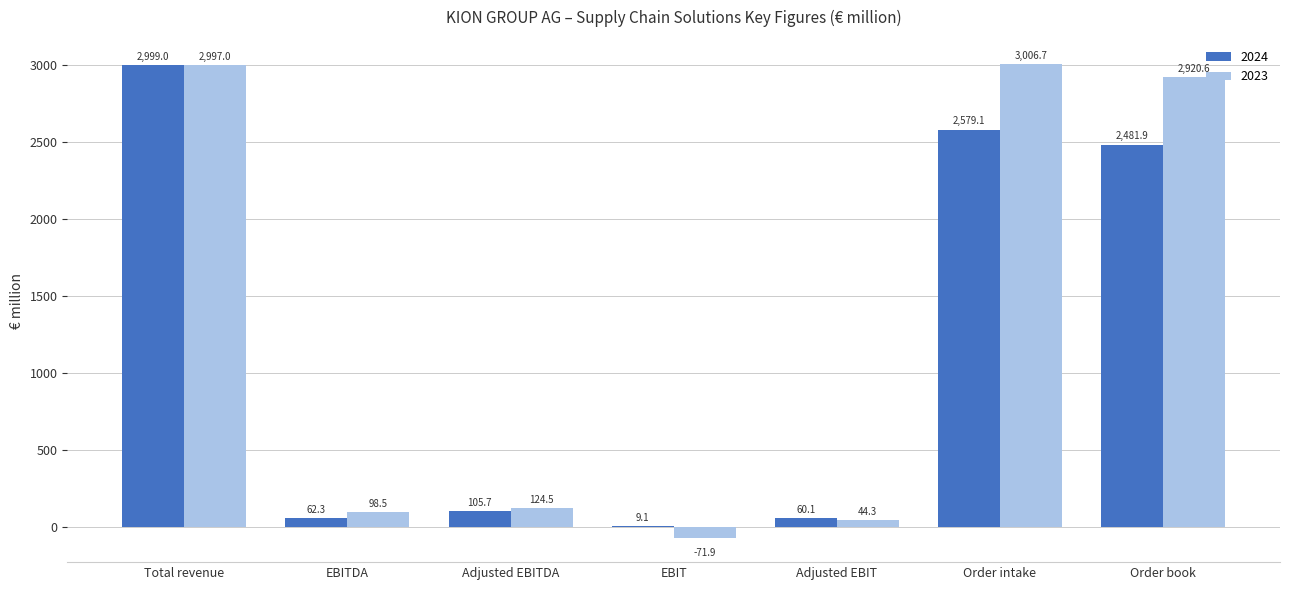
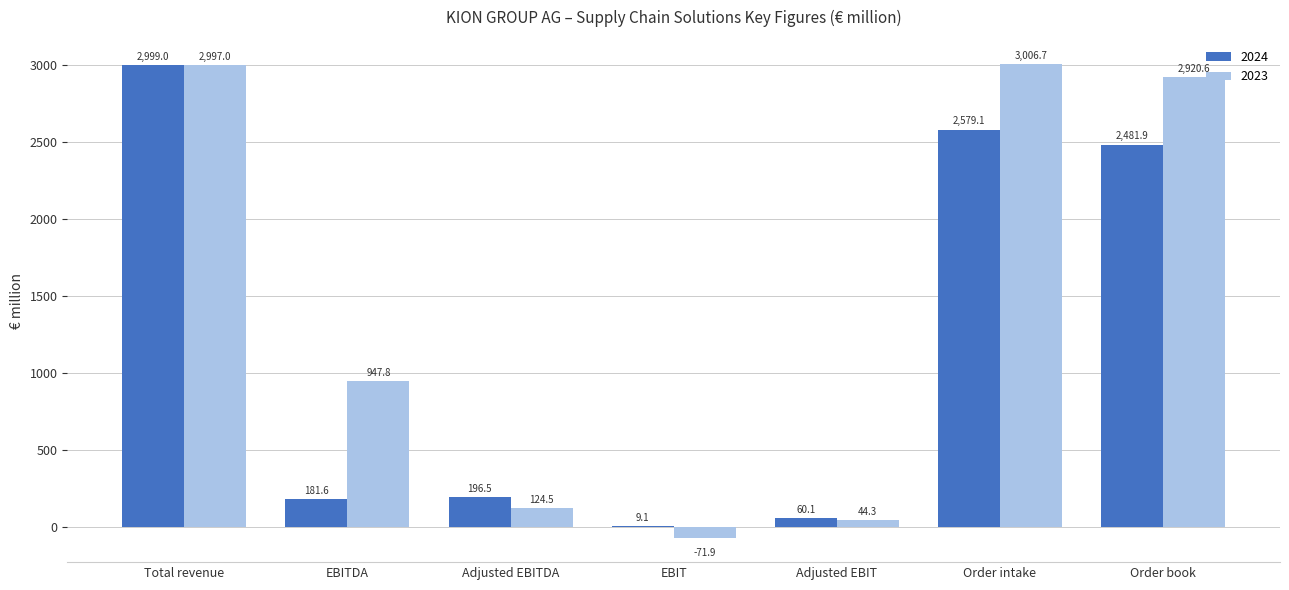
  {
    "2024": {
      "Total revenue": "2,999.0",
-     "EBITDA": "62.3",
-     "Adjusted EBITDA": "105.7",
+     "EBITDA": "181.6",
+     "Adjusted EBITDA": "196.5",
      "EBIT": "9.1",
      "Adjusted EBIT": "60.1",
      "Order intake": "2,579.1",
      "Order book": "2,481.9"
    },
    "2023": {
      "Total revenue": "2,997.0",
-     "EBITDA": "98.5",
+     "EBITDA": "947.8",
      "Adjusted EBITDA": "124.5",
      "EBIT": "-71.9",
      "Adjusted EBIT": "44.3",
      "Order intake": "3,006.7",
      "Order book": "2,920.6"
    }
  }
